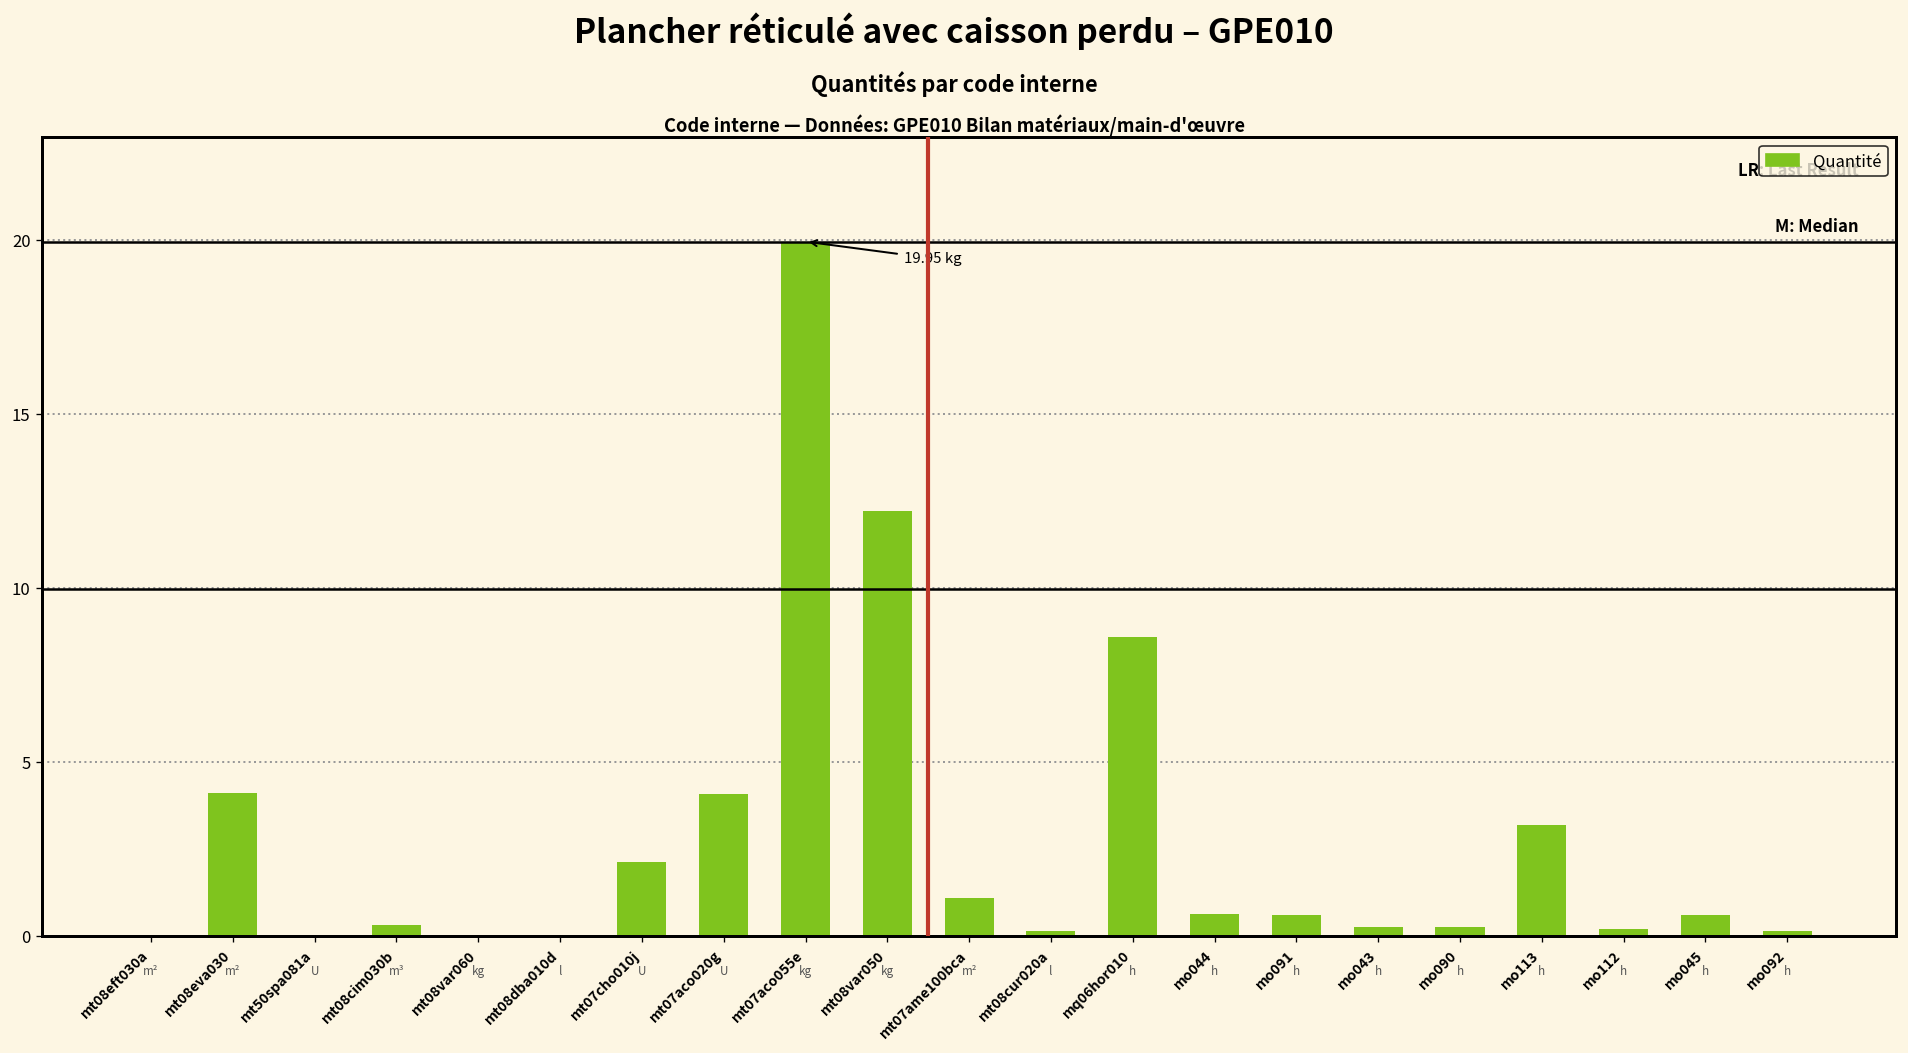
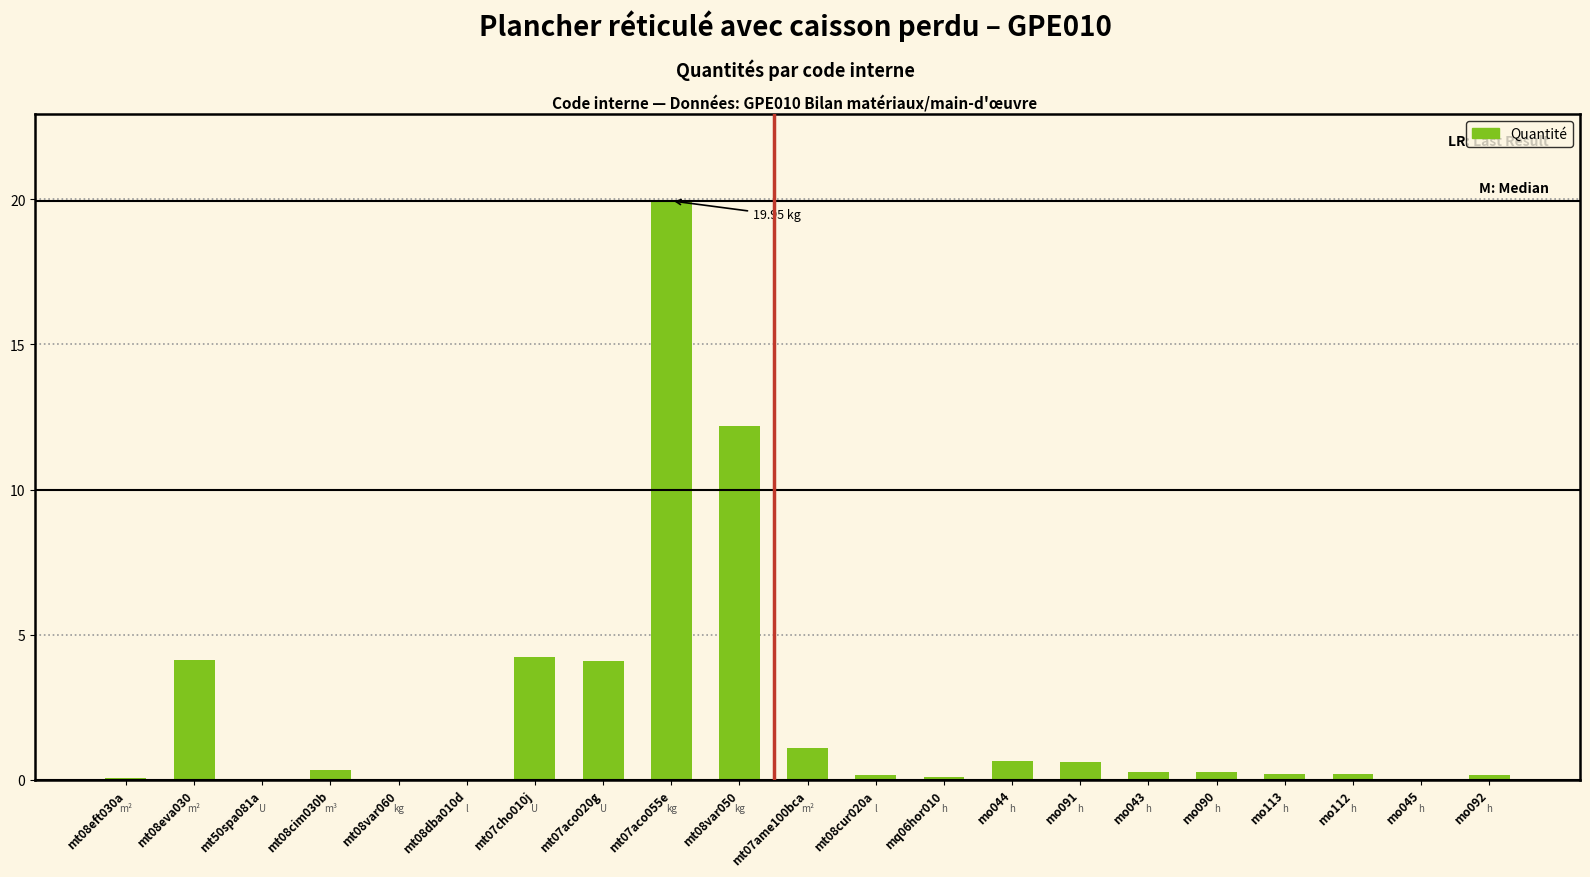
  {
    "mt08eva030": 4.1,
    "mt08cim030b": 0.3,
-   "mt07cho010j": 2.1,
+   "mt07cho010j": 4.2,
    "mt07aco020g": 4.1,
    "mt08var050": 12.2,
    "mt07ame100bca": 1.1,
    "mt08cur020a": 0.2,
-   "mq06hor010": 8.6,
+   "mq06hor010": 0.1,
    "mo044": 0.6,
    "mo091": 0.6,
    "mo043": 0.3,
    "mo090": 0.3,
-   "mo113": 3.2,
+   "mo113": 0.2,
    "mo112": 0.2,
-   "mo045": 0.6,
+   "mo045": 0.0,
    "mo092": 0.2
  }
